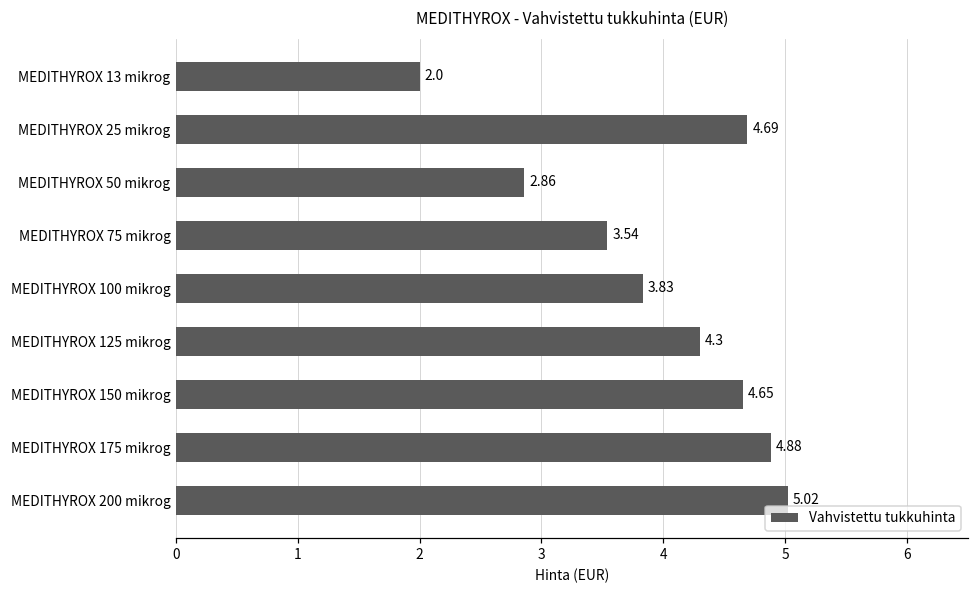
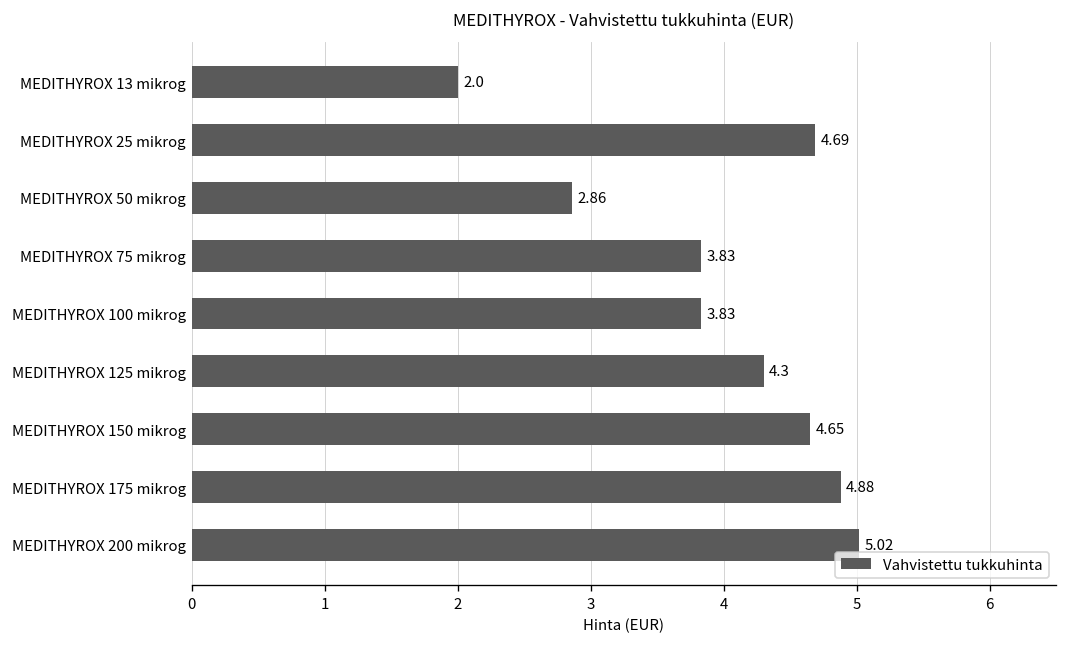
  {
    "MEDITHYROX 13 mikrog": 2.0,
    "MEDITHYROX 25 mikrog": 4.69,
    "MEDITHYROX 50 mikrog": 2.86,
-   "MEDITHYROX 75 mikrog": 3.54,
+   "MEDITHYROX 75 mikrog": 3.83,
    "MEDITHYROX 100 mikrog": 3.83,
    "MEDITHYROX 125 mikrog": 4.3,
    "MEDITHYROX 150 mikrog": 4.65,
    "MEDITHYROX 175 mikrog": 4.88
  }
